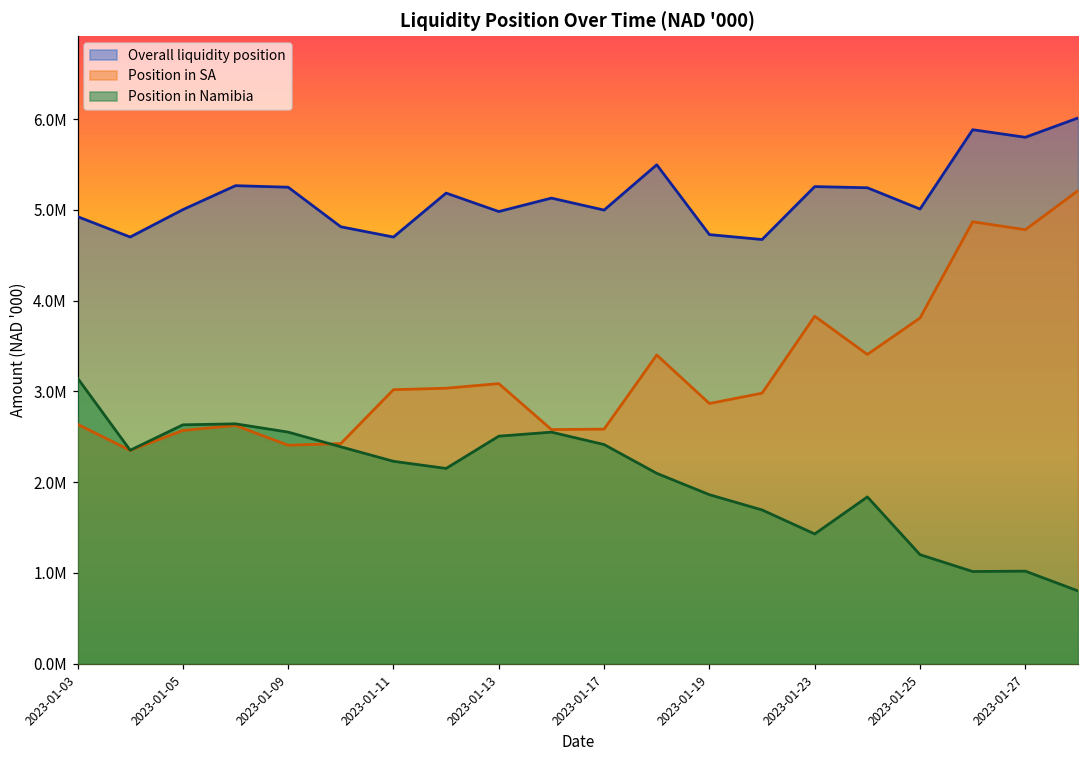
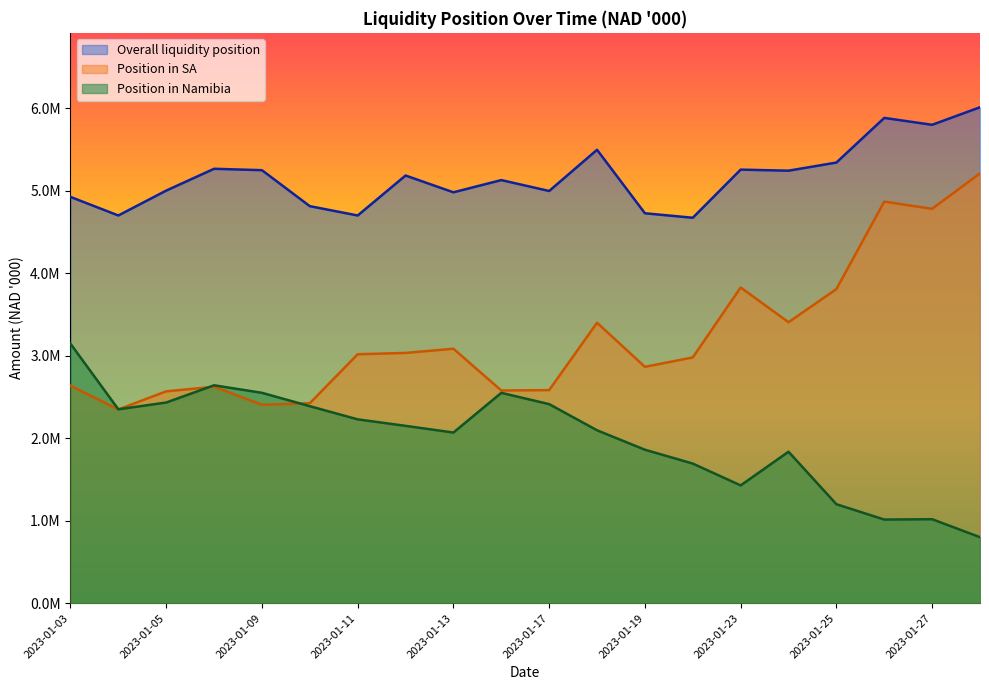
  {
    "Overall liquidity position": {
      "2023-01-03": 4900000,
      "2023-01-05": 5000000,
      "2023-01-09": 5200000,
      "2023-01-11": 4700000,
      "2023-01-13": 5000000,
      "2023-01-17": 5000000,
      "2023-01-19": 4700000,
      "2023-01-23": 5300000,
-     "2023-01-25": 5000000,
+     "2023-01-25": 5300000,
      "2023-01-27": 5800000
    },
    "Position in SA": {
      "2023-01-03": 2600000,
      "2023-01-05": 2600000,
      "2023-01-09": 2400000,
      "2023-01-11": 3000000,
      "2023-01-13": 3100000,
      "2023-01-17": 2600000,
      "2023-01-19": 2900000,
      "2023-01-23": 3800000,
      "2023-01-25": 3800000,
      "2023-01-27": 4800000
    },
    "Position in Namibia": {
      "2023-01-03": 3100000,
-     "2023-01-05": 2600000,
+     "2023-01-05": 2400000,
      "2023-01-09": 2600000,
      "2023-01-11": 2200000,
-     "2023-01-13": 2500000,
+     "2023-01-13": 2100000,
      "2023-01-17": 2400000,
      "2023-01-19": 1900000,
      "2023-01-23": 1400000,
      "2023-01-25": 1200000,
      "2023-01-27": 1000000
    }
  }
